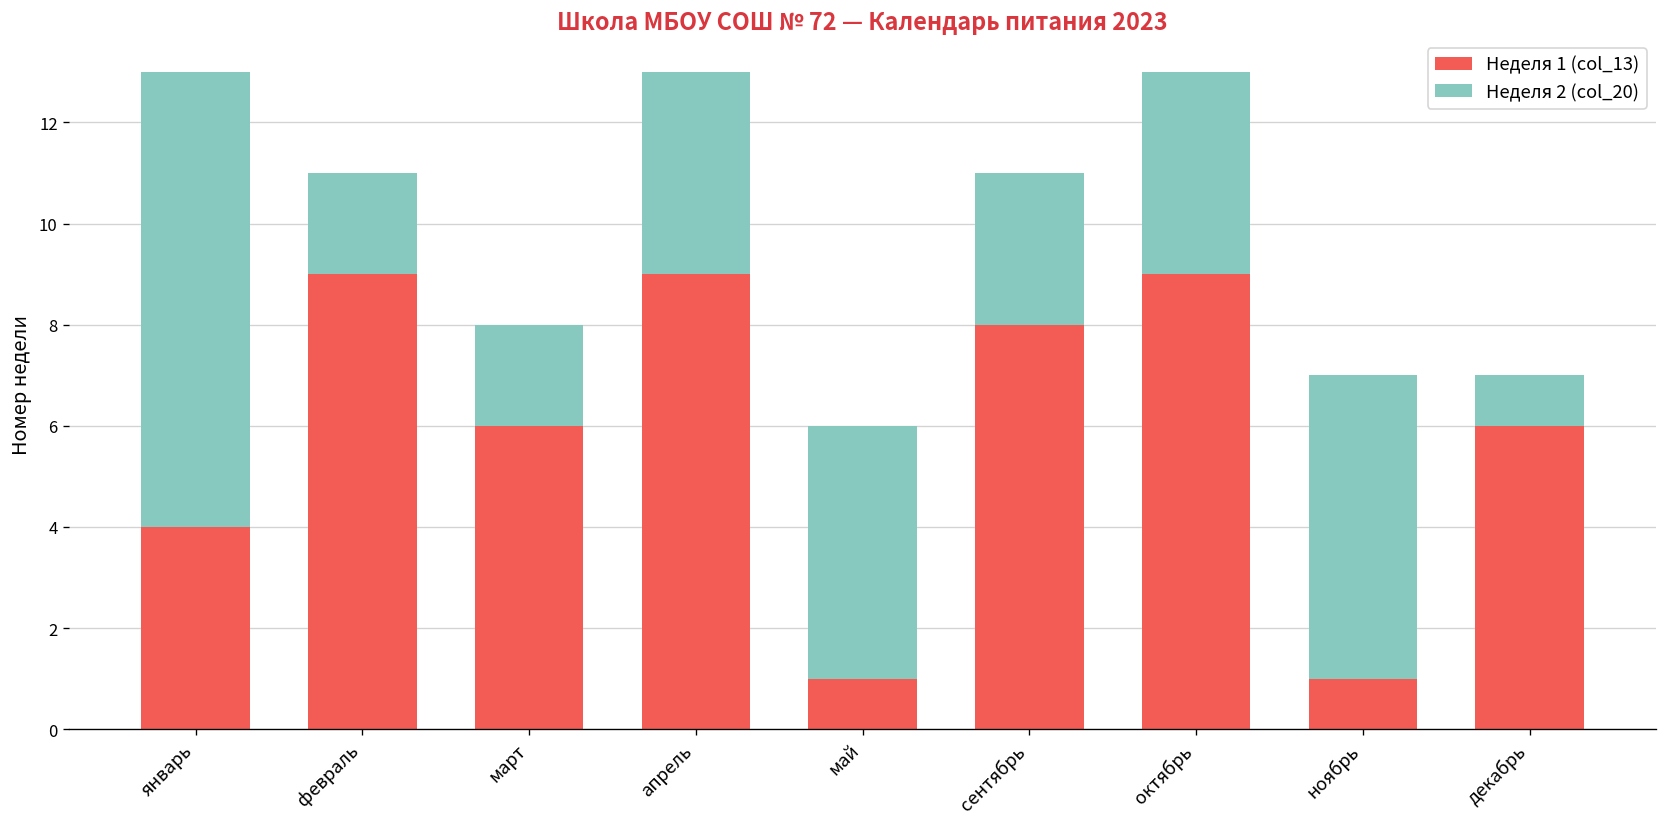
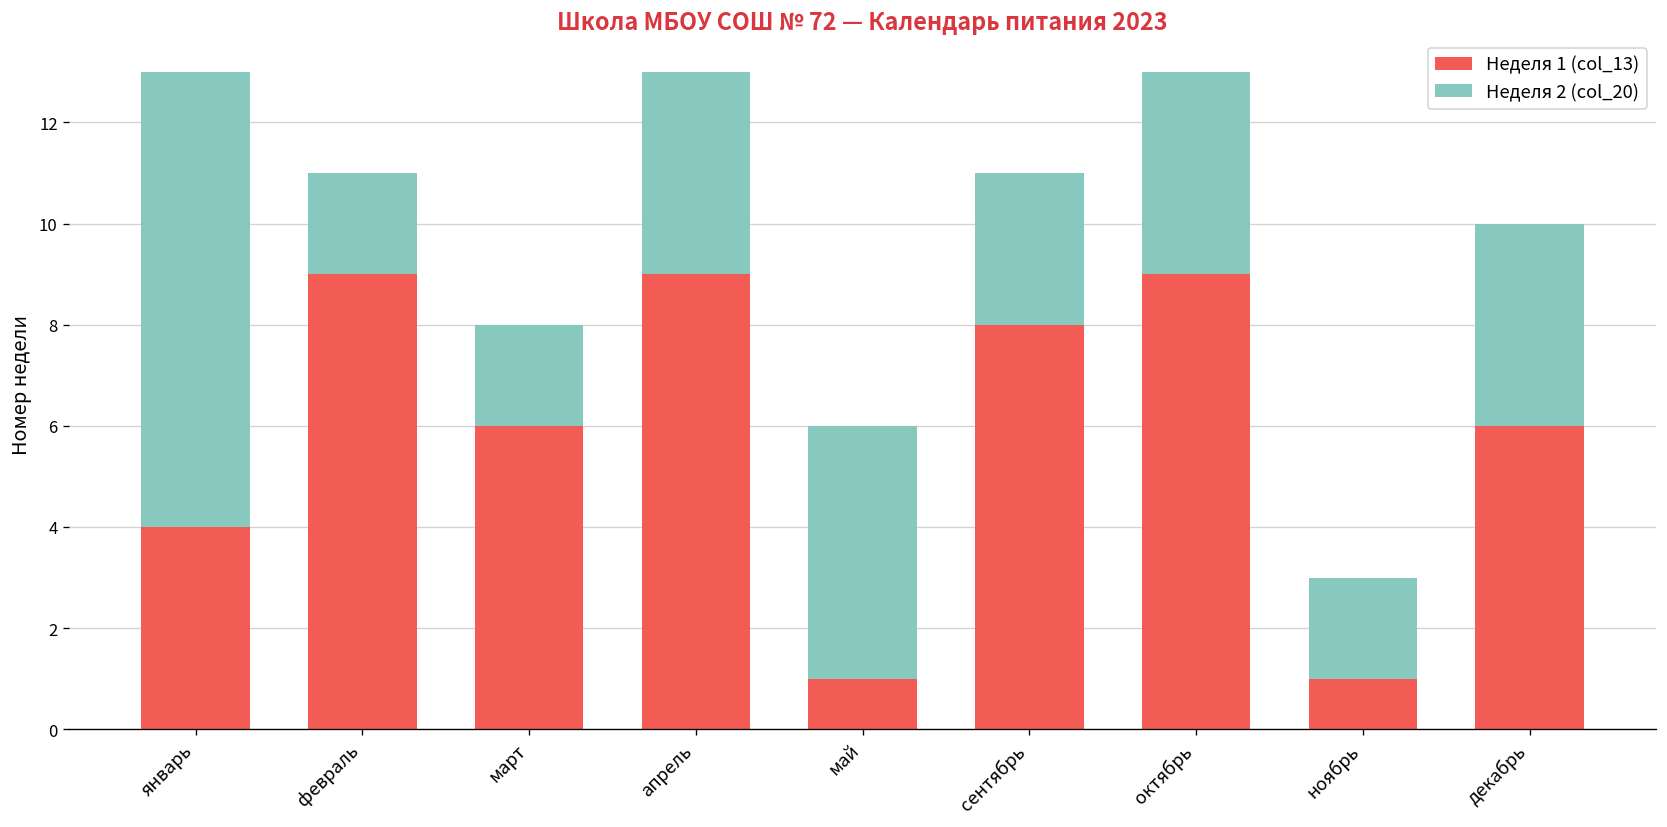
  {
    "Неделя 1 (col_13)": {
      "январь": 4,
      "февраль": 9,
      "март": 6,
      "апрель": 9,
      "май": 1,
      "сентябрь": 8,
      "октябрь": 9,
      "ноябрь": 1,
      "декабрь": 6
    },
    "Неделя 2 (col_20)": {
      "январь": 9,
      "февраль": 2,
      "март": 2,
      "апрель": 4,
      "май": 5,
      "сентябрь": 3,
      "октябрь": 4,
-     "ноябрь": 6,
-     "декабрь": 1
+     "ноябрь": 2,
+     "декабрь": 4
    }
  }
